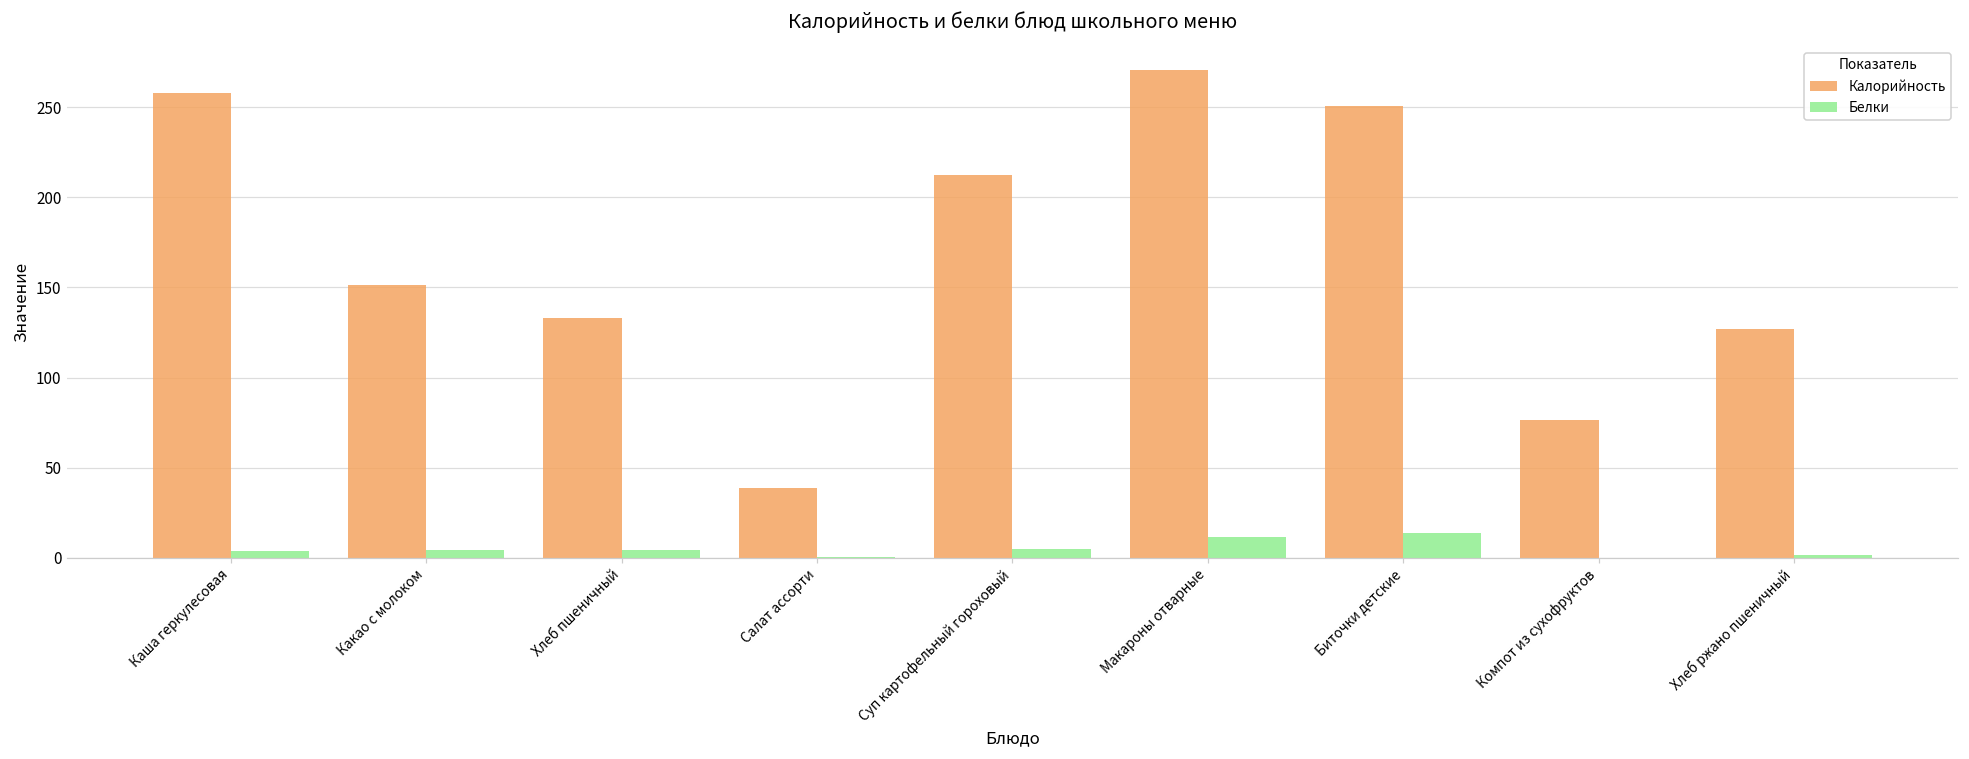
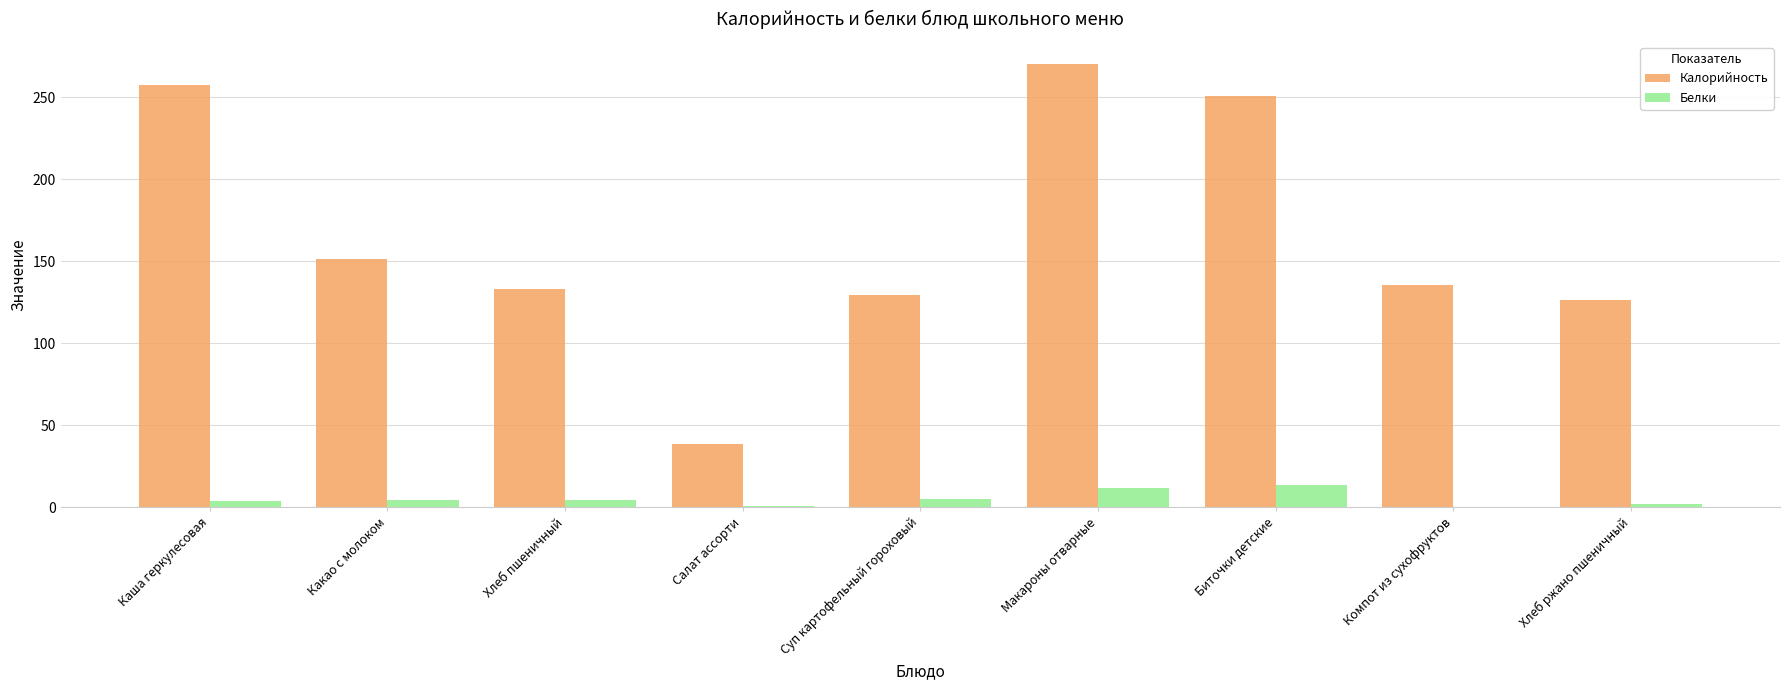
  {
    "Калорийность": {
      "Каша геркулесовая": 258,
      "Какао с молоком": 152,
      "Хлеб пшеничный": 133,
      "Салат ассорти": 39,
-     "Суп картофельный гороховый": 212,
+     "Суп картофельный гороховый": 129,
      "Макароны отварные": 270,
      "Биточки детские": 251,
-     "Компот из сухофруктов": 77,
+     "Компот из сухофруктов": 136,
      "Хлеб ржано пшеничный": 127
    },
    "Белки": {
      "Каша геркулесовая": 4,
      "Какао с молоком": 5,
      "Хлеб пшеничный": 5,
      "Суп картофельный гороховый": 5,
      "Макароны отварные": 12,
      "Биточки детские": 14,
      "Хлеб ржано пшеничный": 2
    }
  }
